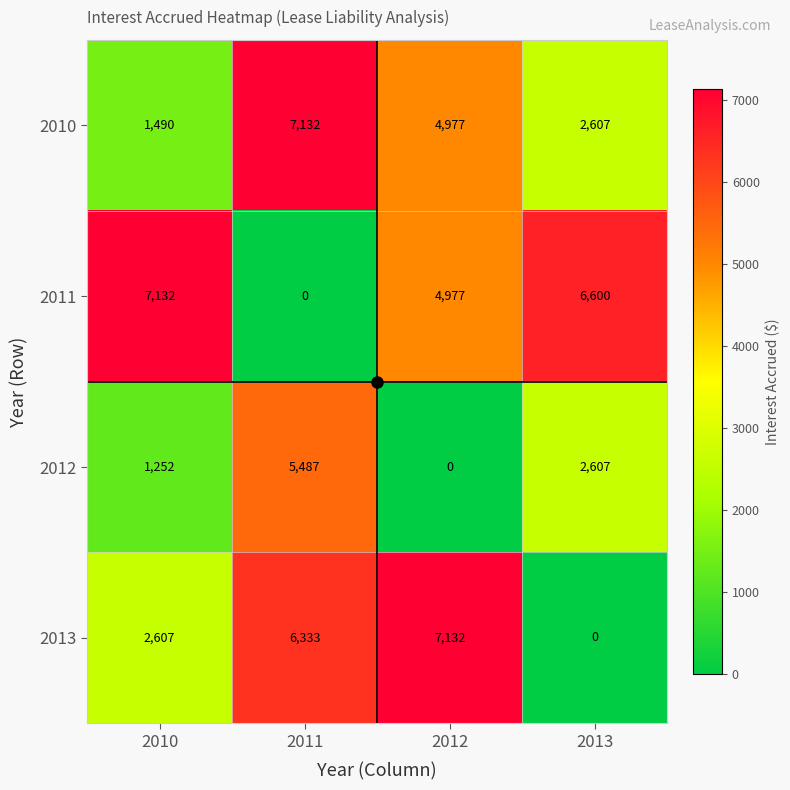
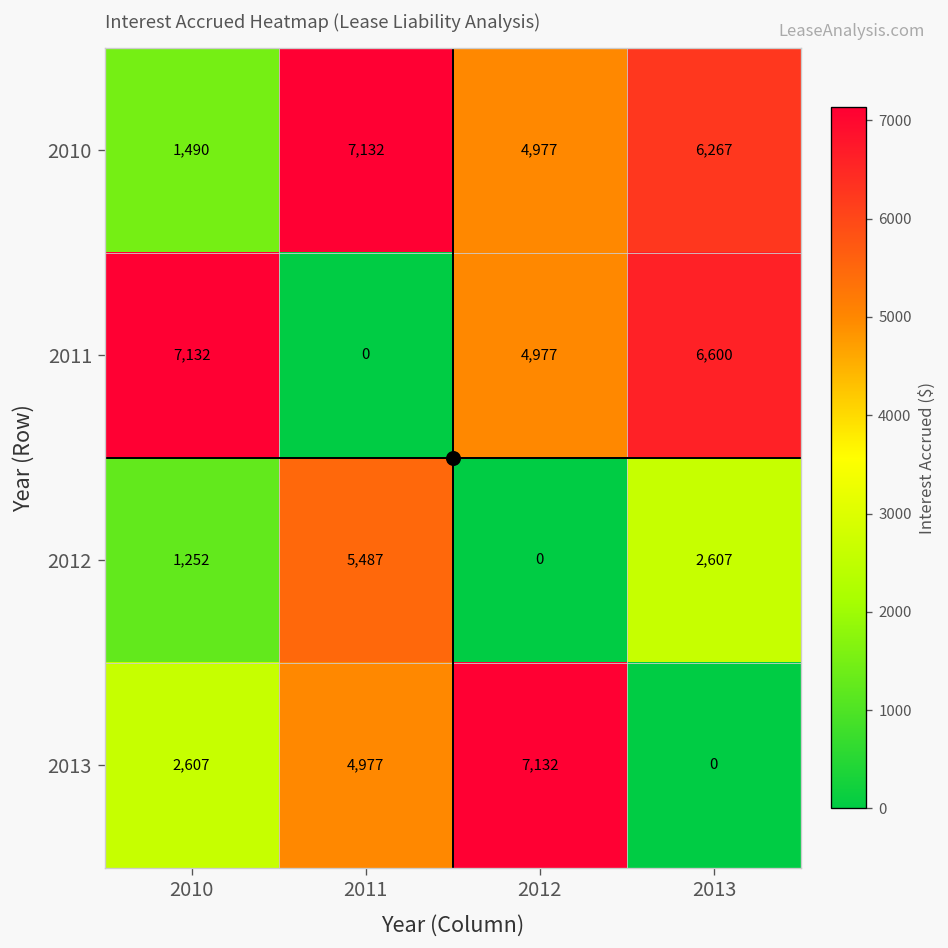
  {
    "2010": {
      "2010": "1,490",
      "2011": "7,132",
      "2012": "4,977",
-     "2013": "2,607"
+     "2013": "6,267"
    },
    "2011": {
      "2010": "7,132",
      "2011": "0",
      "2012": "4,977",
      "2013": "6,600"
    },
    "2012": {
      "2010": "1,252",
      "2011": "5,487",
      "2012": "0",
      "2013": "2,607"
    },
    "2013": {
      "2010": "2,607",
-     "2011": "6,333",
+     "2011": "4,977",
      "2012": "7,132",
      "2013": "0"
    }
  }
